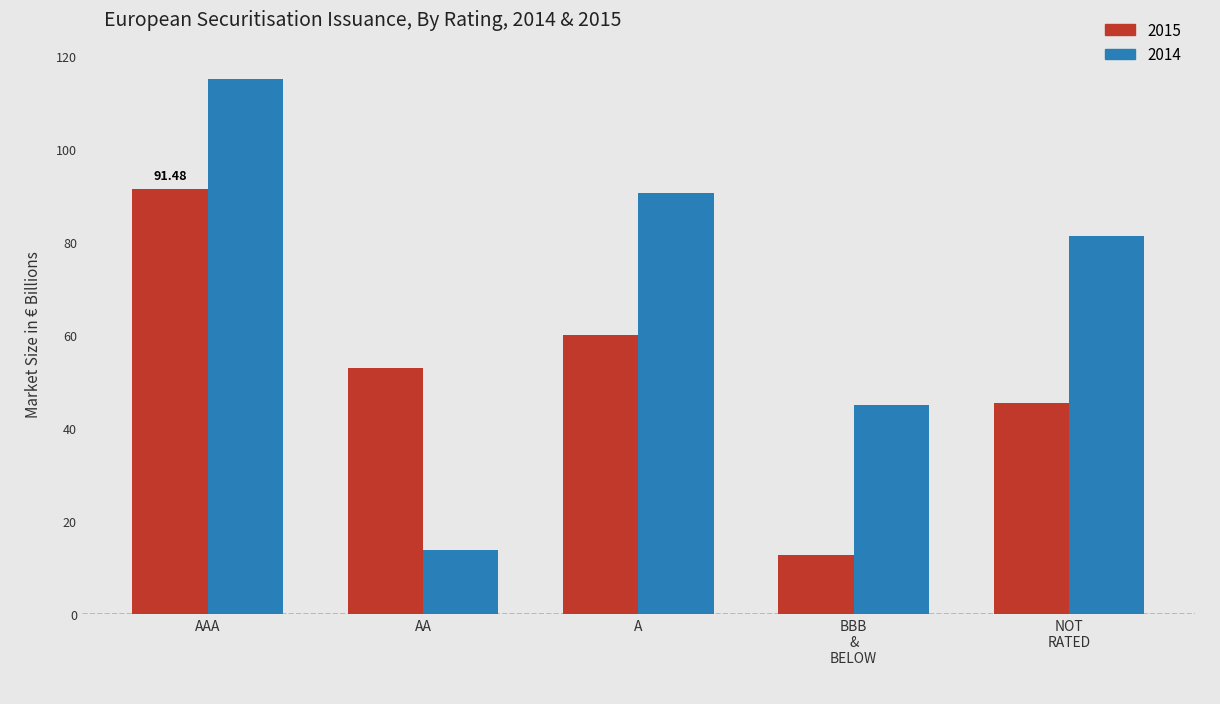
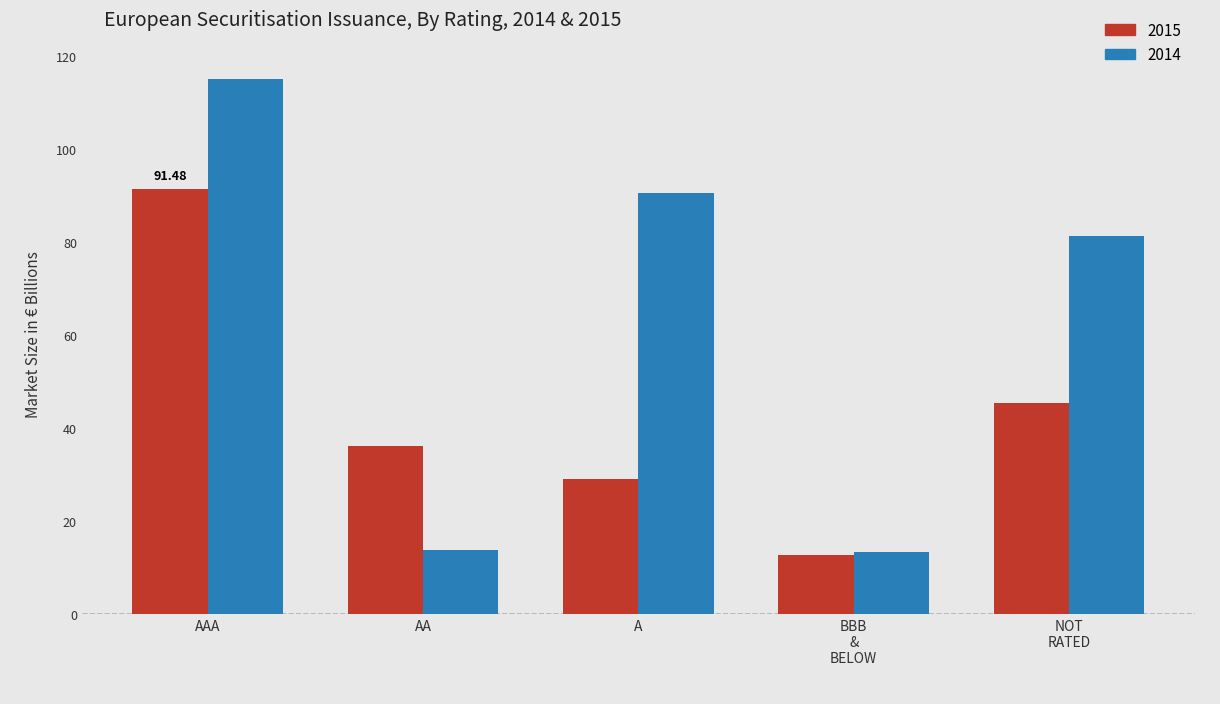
  {
    "2015": {
-     "AA": 53,
-     "A": 60,
+     "AA": 36,
+     "A": 29,
      "BBB & BELOW": 13,
      "NOT RATED": 45
    },
    "2014": {
      "AAA": 115,
      "AA": 14,
      "A": 91,
-     "BBB & BELOW": 45,
+     "BBB & BELOW": 13,
      "NOT RATED": 81
    }
  }
